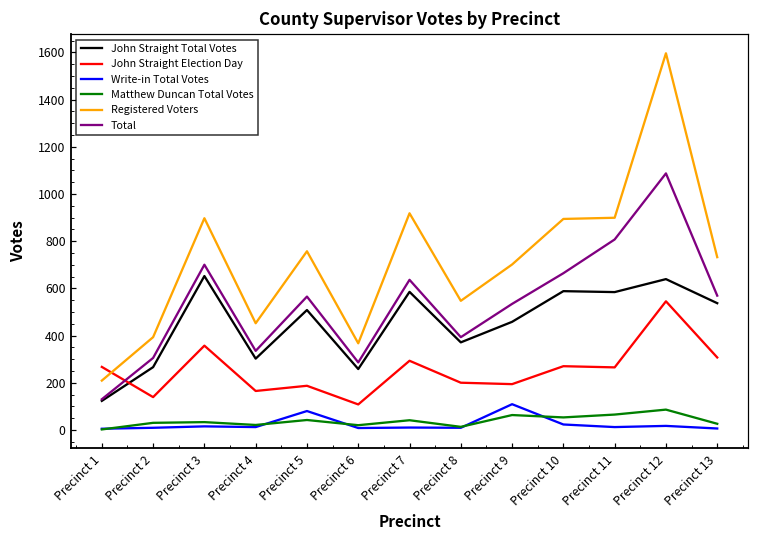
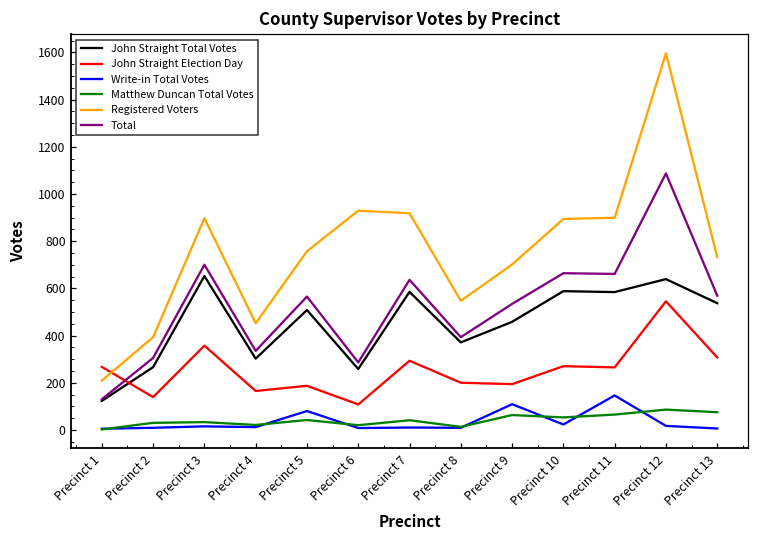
  {
    "John Straight Total Votes": {
      "Precinct 2": 270,
      "Precinct 3": 650,
      "Precinct 4": 300,
      "Precinct 5": 510,
      "Precinct 6": 260,
      "Precinct 7": 590,
      "Precinct 8": 370,
      "Precinct 9": 460,
      "Precinct 10": 590,
      "Precinct 11": 580,
      "Precinct 12": 640,
      "Precinct 13": 540
    },
    "John Straight Election Day": {
      "Precinct 1": 270,
      "Precinct 2": 140,
      "Precinct 3": 360,
      "Precinct 4": 170,
      "Precinct 5": 190,
      "Precinct 6": 110,
      "Precinct 7": 290,
      "Precinct 8": 200,
      "Precinct 9": 190,
      "Precinct 10": 270,
      "Precinct 11": 270,
      "Precinct 12": 550,
      "Precinct 13": 310
    },
    "Write-in Total Votes": {
      "Precinct 2": 10,
      "Precinct 3": 20,
      "Precinct 5": 80,
      "Precinct 6": 10,
      "Precinct 7": 10,
      "Precinct 9": 110,
      "Precinct 10": 20,
-     "Precinct 11": 10,
+     "Precinct 11": 150,
      "Precinct 12": 20,
      "Precinct 13": 10
    },
    "Matthew Duncan Total Votes": {
      "Precinct 2": 30,
      "Precinct 3": 30,
      "Precinct 5": 40,
      "Precinct 6": 20,
      "Precinct 7": 40,
      "Precinct 9": 60,
      "Precinct 10": 50,
      "Precinct 11": 70,
      "Precinct 12": 90,
-     "Precinct 13": 30
+     "Precinct 13": 80
    },
    "Registered Voters": {
      "Precinct 1": 210,
      "Precinct 2": 390,
      "Precinct 3": 900,
      "Precinct 4": 450,
      "Precinct 5": 760,
-     "Precinct 6": 370,
+     "Precinct 6": 930,
      "Precinct 7": 920,
      "Precinct 8": 550,
      "Precinct 9": 700,
      "Precinct 10": 890,
      "Precinct 11": 900,
      "Precinct 12": 1600,
      "Precinct 13": 730
    },
    "Total": {
      "Precinct 2": 310,
      "Precinct 3": 700,
      "Precinct 4": 340,
      "Precinct 5": 570,
      "Precinct 6": 290,
      "Precinct 7": 640,
      "Precinct 8": 390,
      "Precinct 9": 530,
      "Precinct 10": 660,
-     "Precinct 11": 810,
+     "Precinct 11": 660,
      "Precinct 12": 1090,
      "Precinct 13": 570
    }
  }
